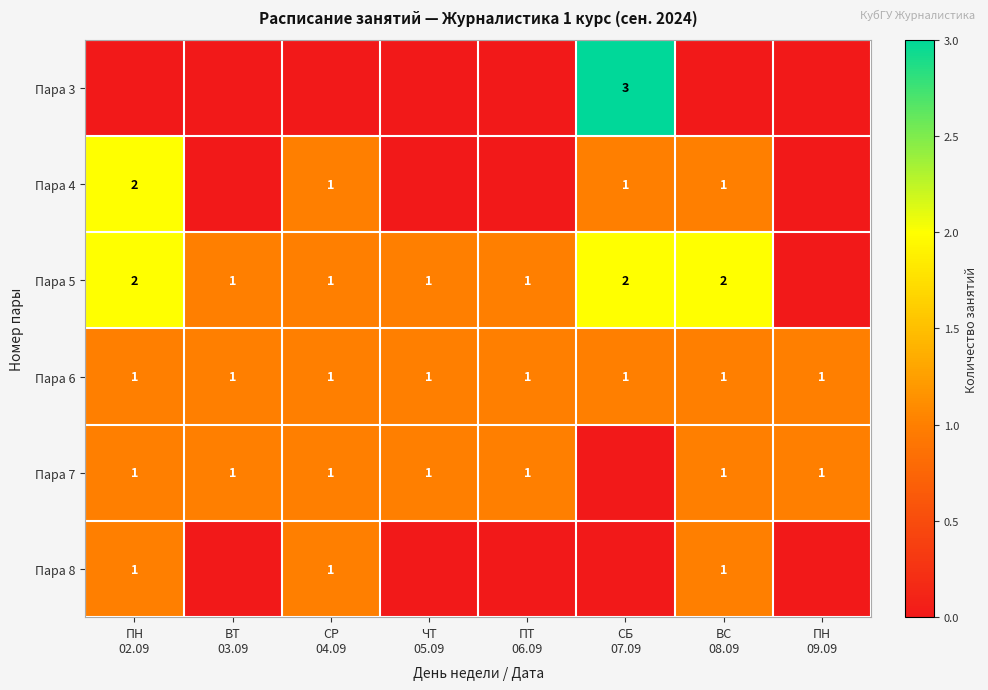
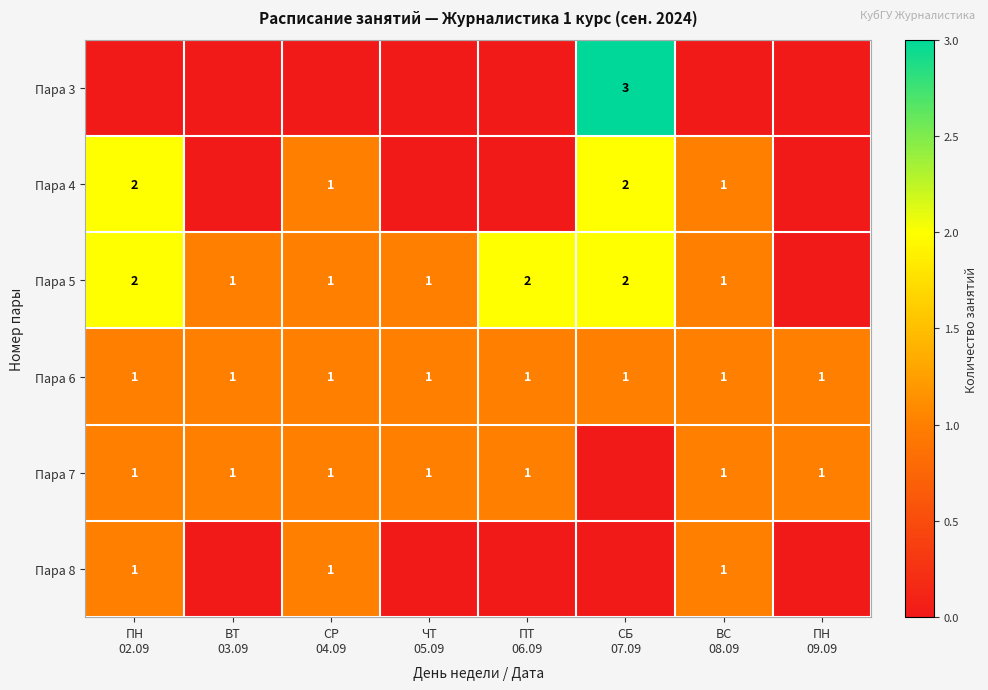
  {
    "Пара 3": {
      "СБ 07.09": 3
    },
    "Пара 4": {
      "ПН 02.09": 2,
      "СР 04.09": 1,
-     "СБ 07.09": 1,
+     "СБ 07.09": 2,
      "ВС 08.09": 1
    },
    "Пара 5": {
      "ПН 02.09": 2,
      "ВТ 03.09": 1,
      "СР 04.09": 1,
      "ЧТ 05.09": 1,
-     "ПТ 06.09": 1,
+     "ПТ 06.09": 2,
      "СБ 07.09": 2,
-     "ВС 08.09": 2
+     "ВС 08.09": 1
    },
    "Пара 6": {
      "ПН 02.09": 1,
      "ВТ 03.09": 1,
      "СР 04.09": 1,
      "ЧТ 05.09": 1,
      "ПТ 06.09": 1,
      "СБ 07.09": 1,
      "ВС 08.09": 1,
      "ПН 09.09": 1
    },
    "Пара 7": {
      "ПН 02.09": 1,
      "ВТ 03.09": 1,
      "СР 04.09": 1,
      "ЧТ 05.09": 1,
      "ПТ 06.09": 1,
      "ВС 08.09": 1,
      "ПН 09.09": 1
    },
    "Пара 8": {
      "ПН 02.09": 1,
      "СР 04.09": 1,
      "ВС 08.09": 1
    }
  }
